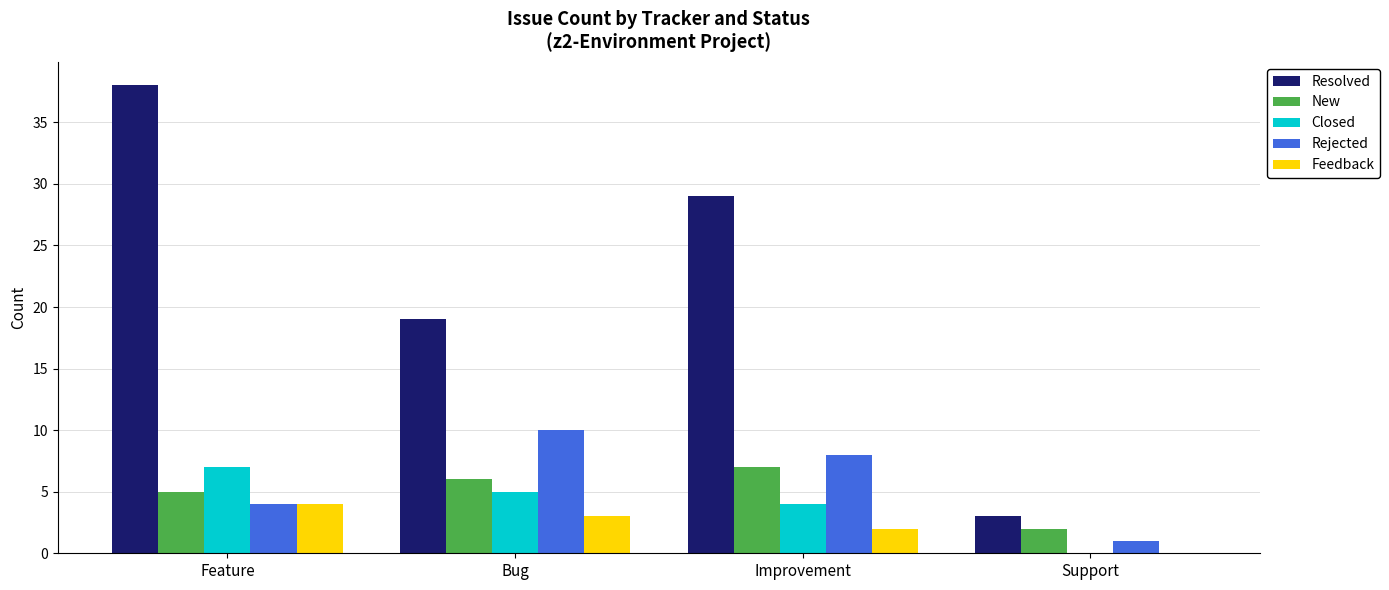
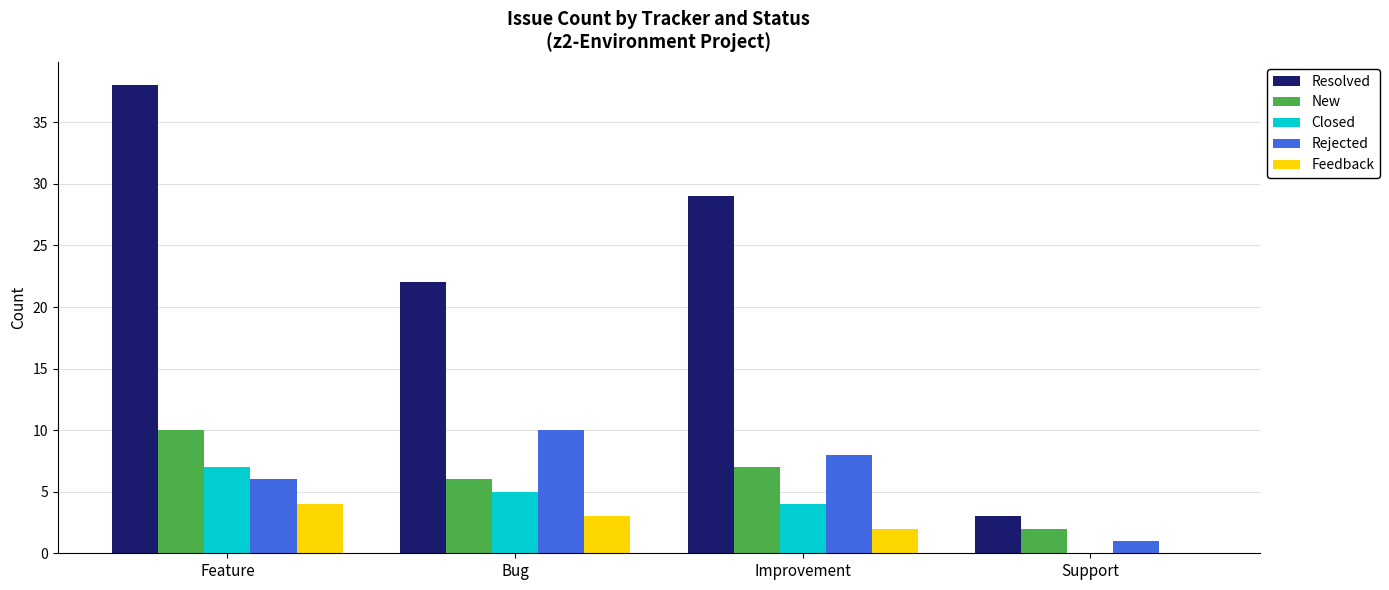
  {
    "Resolved": {
      "Feature": 38,
-     "Bug": 19,
+     "Bug": 22,
      "Improvement": 29,
      "Support": 3
    },
    "New": {
-     "Feature": 5,
+     "Feature": 10,
      "Bug": 6,
      "Improvement": 7,
      "Support": 2
    },
    "Closed": {
      "Feature": 7,
      "Bug": 5,
      "Improvement": 4,
      "Support": 0
    },
    "Rejected": {
-     "Feature": 4,
+     "Feature": 6,
      "Bug": 10,
      "Improvement": 8,
      "Support": 1
    },
    "Feedback": {
      "Feature": 4,
      "Bug": 3,
      "Improvement": 2,
      "Support": 0
    }
  }
